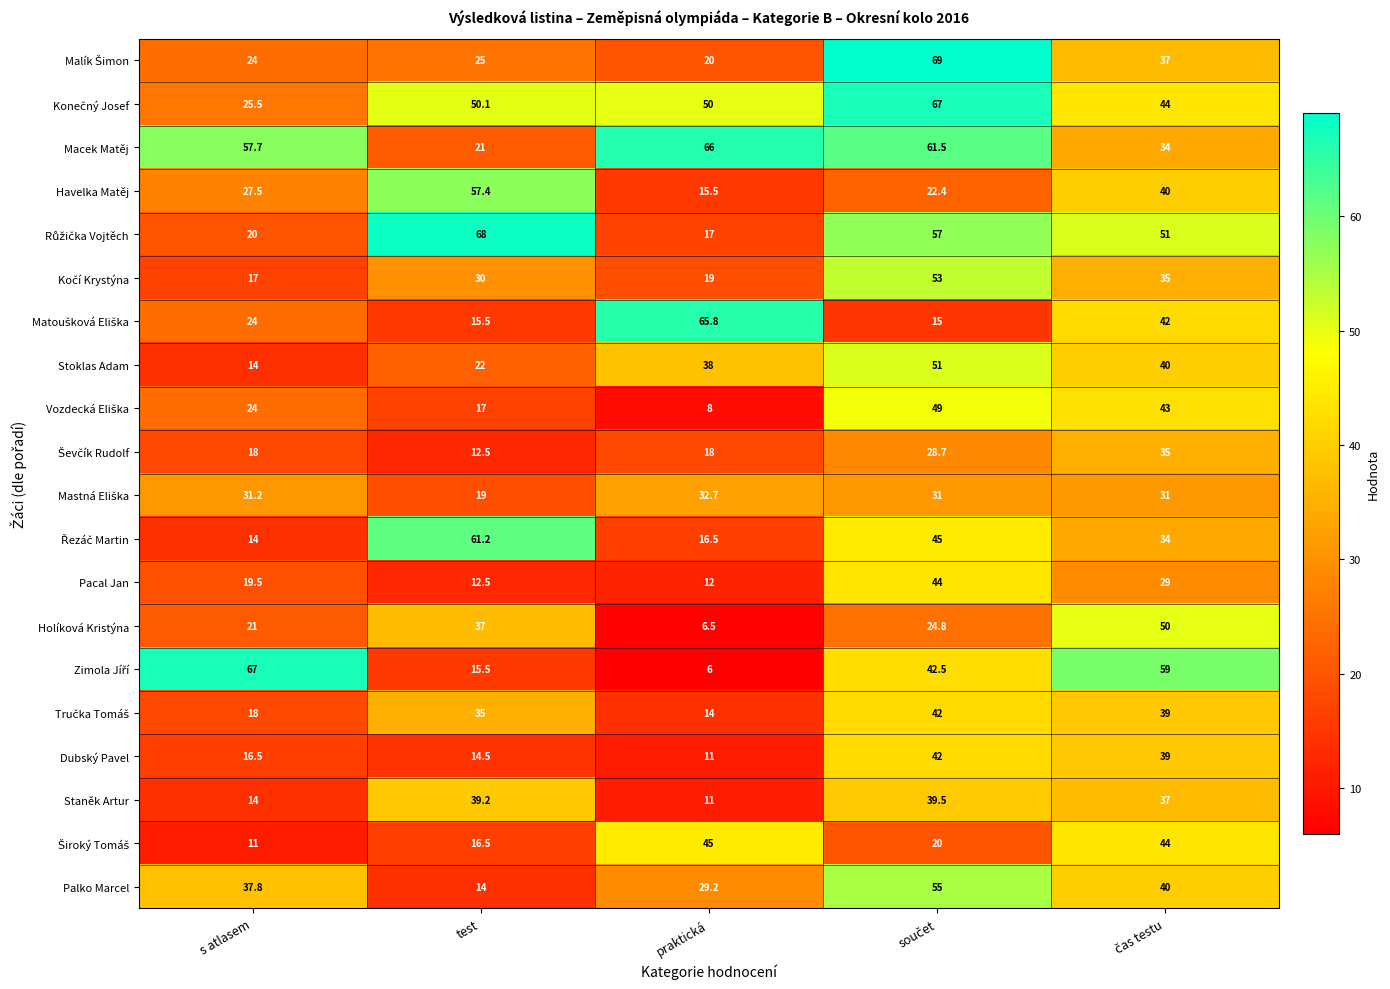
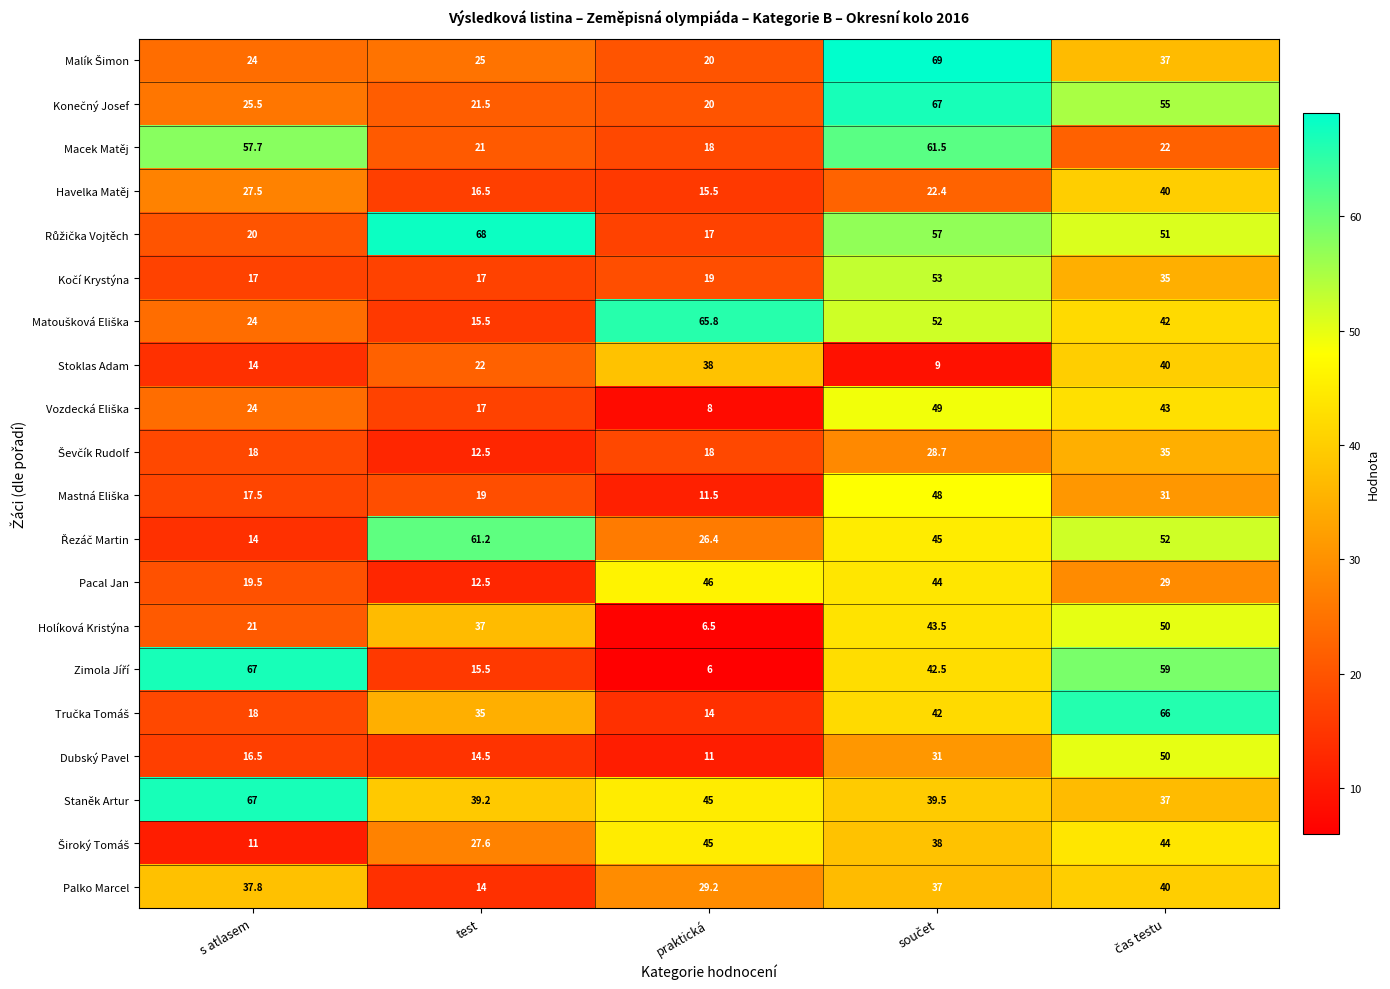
  {
    "Malík Šimon": {
      "s atlasem": 24,
      "test": 25,
      "praktická": 20,
      "součet": 69,
      "čas testu": 37
    },
    "Konečný Josef": {
      "s atlasem": 25.5,
-     "test": 50.1,
-     "praktická": 50,
+     "test": 21.5,
+     "praktická": 20,
      "součet": 67,
-     "čas testu": 44
+     "čas testu": 55
    },
    "Macek Matěj": {
      "s atlasem": 57.7,
      "test": 21,
-     "praktická": 66,
+     "praktická": 18,
      "součet": 61.5,
-     "čas testu": 34
+     "čas testu": 22
    },
    "Havelka Matěj": {
      "s atlasem": 27.5,
-     "test": 57.4,
+     "test": 16.5,
      "praktická": 15.5,
      "součet": 22.4,
      "čas testu": 40
    },
    "Růžička Vojtěch": {
      "s atlasem": 20,
      "test": 68,
      "praktická": 17,
      "součet": 57,
      "čas testu": 51
    },
    "Kočí Krystýna": {
      "s atlasem": 17,
-     "test": 30,
+     "test": 17,
      "praktická": 19,
      "součet": 53,
      "čas testu": 35
    },
    "Matoušková Eliška": {
      "s atlasem": 24,
      "test": 15.5,
      "praktická": 65.8,
-     "součet": 15,
+     "součet": 52,
      "čas testu": 42
    },
    "Stoklas Adam": {
      "s atlasem": 14,
      "test": 22,
      "praktická": 38,
-     "součet": 51,
+     "součet": 9,
      "čas testu": 40
    },
    "Vozdecká Eliška": {
      "s atlasem": 24,
      "test": 17,
      "praktická": 8,
      "součet": 49,
      "čas testu": 43
    },
    "Ševčík Rudolf": {
      "s atlasem": 18,
      "test": 12.5,
      "praktická": 18,
      "součet": 28.7,
      "čas testu": 35
    },
    "Mastná Eliška": {
-     "s atlasem": 31.2,
+     "s atlasem": 17.5,
      "test": 19,
-     "praktická": 32.7,
-     "součet": 31,
+     "praktická": 11.5,
+     "součet": 48,
      "čas testu": 31
    },
    "Řezáč Martin": {
      "s atlasem": 14,
      "test": 61.2,
-     "praktická": 16.5,
+     "praktická": 26.4,
      "součet": 45,
-     "čas testu": 34
+     "čas testu": 52
    },
    "Pacal Jan": {
      "s atlasem": 19.5,
      "test": 12.5,
-     "praktická": 12,
+     "praktická": 46,
      "součet": 44,
      "čas testu": 29
    },
    "Holíková Kristýna": {
      "s atlasem": 21,
      "test": 37,
      "praktická": 6.5,
-     "součet": 24.8,
+     "součet": 43.5,
      "čas testu": 50
    },
    "Zimola Jíří": {
      "s atlasem": 67,
      "test": 15.5,
      "praktická": 6,
      "součet": 42.5,
      "čas testu": 59
    },
    "Tručka Tomáš": {
      "s atlasem": 18,
      "test": 35,
      "praktická": 14,
      "součet": 42,
-     "čas testu": 39
+     "čas testu": 66
    },
    "Dubský Pavel": {
      "s atlasem": 16.5,
      "test": 14.5,
      "praktická": 11,
-     "součet": 42,
-     "čas testu": 39
+     "součet": 31,
+     "čas testu": 50
    },
    "Staněk Artur": {
-     "s atlasem": 14,
+     "s atlasem": 67,
      "test": 39.2,
-     "praktická": 11,
+     "praktická": 45,
      "součet": 39.5,
      "čas testu": 37
    },
    "Široký Tomáš": {
      "s atlasem": 11,
-     "test": 16.5,
+     "test": 27.6,
      "praktická": 45,
-     "součet": 20,
+     "součet": 38,
      "čas testu": 44
    },
    "Palko Marcel": {
      "s atlasem": 37.8,
      "test": 14,
      "praktická": 29.2,
-     "součet": 55,
+     "součet": 37,
      "čas testu": 40
    }
  }
